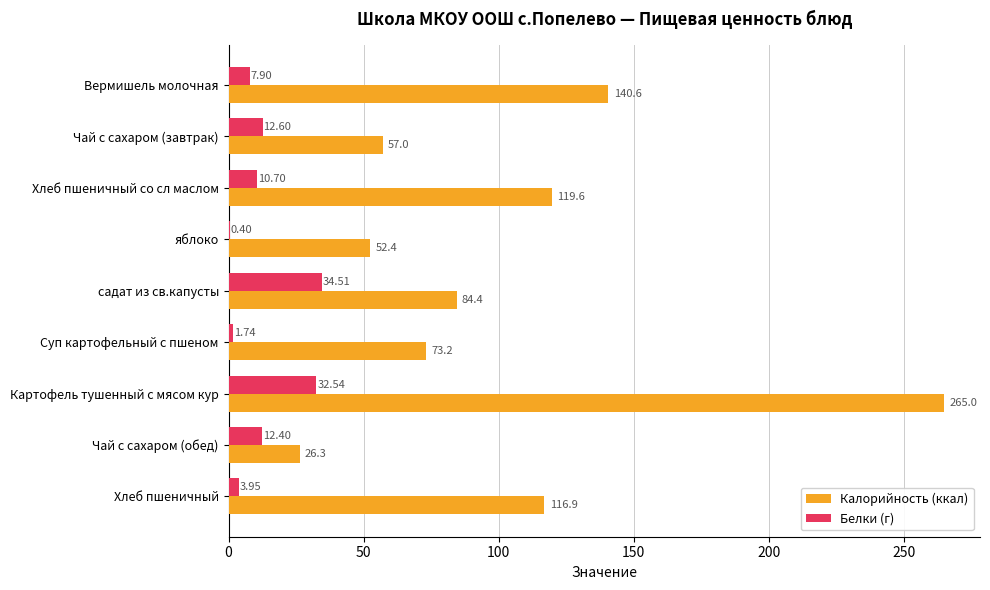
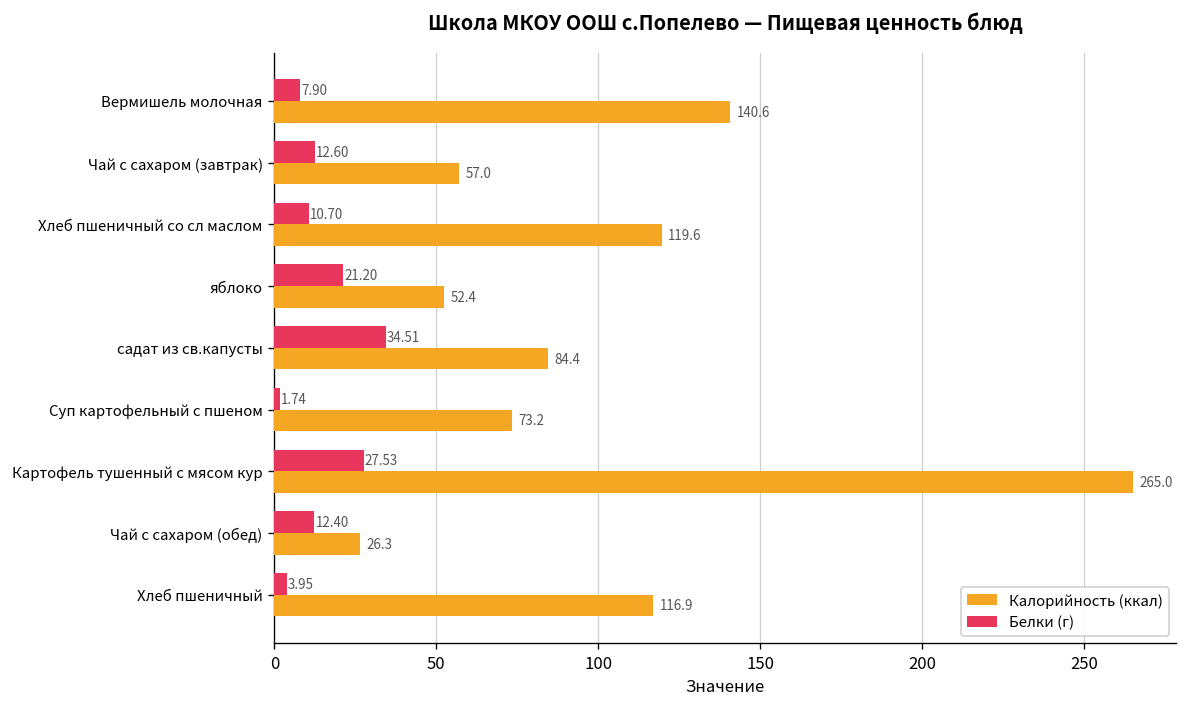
  {
    "Калорийность (ккал)": {
      "Вермишель молочная": 140.6,
      "Чай с сахаром (завтрак)": 57.0,
      "Хлеб пшеничный со сл маслом": 119.6,
      "яблоко": 52.4,
      "садат из св.капусты": 84.4,
      "Суп картофельный с пшеном": 73.2,
      "Картофель тушенный с мясом кур": 265.0,
      "Чай с сахаром (обед)": 26.3,
      "Хлеб пшеничный": 116.9
    },
    "Белки (г)": {
      "Вермишель молочная": 7.90,
      "Чай с сахаром (завтрак)": 12.60,
      "Хлеб пшеничный со сл маслом": 10.70,
-     "яблоко": 0.40,
+     "яблоко": 21.20,
      "садат из св.капусты": 34.51,
      "Суп картофельный с пшеном": 1.74,
-     "Картофель тушенный с мясом кур": 32.54,
+     "Картофель тушенный с мясом кур": 27.53,
      "Чай с сахаром (обед)": 12.40,
      "Хлеб пшеничный": 3.95
    }
  }
